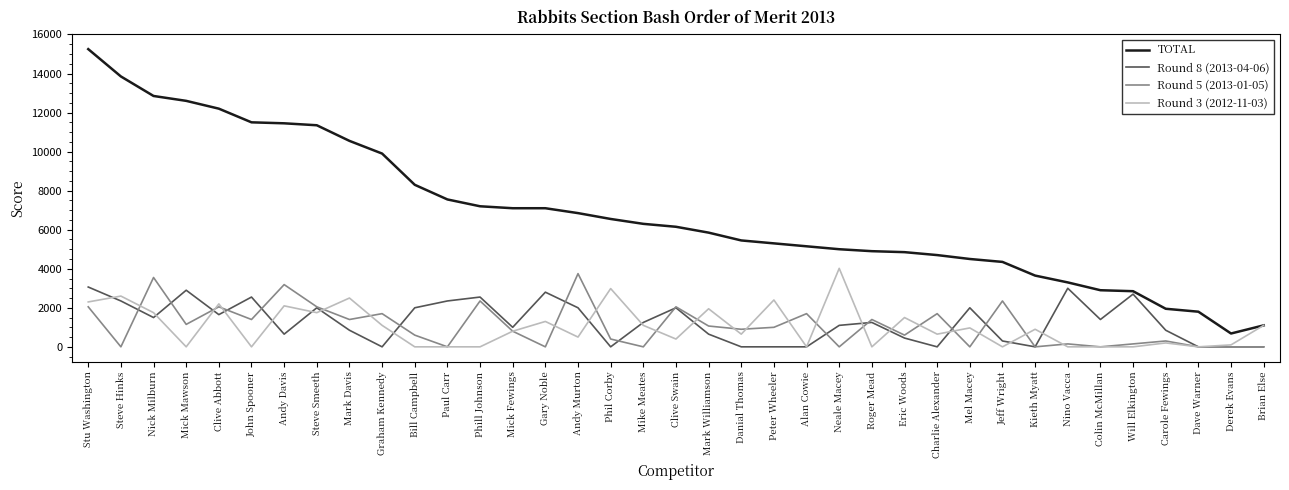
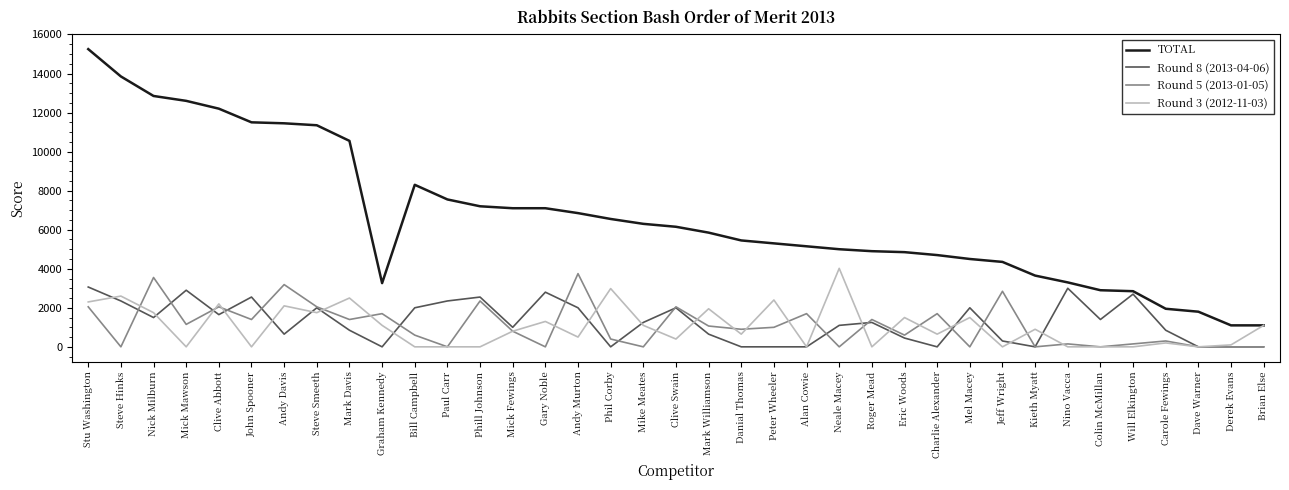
  {
    "TOTAL": {
      "Stu Washington": 15300,
      "Steve Hinks": 13900,
      "Nick Milburn": 12900,
      "Mick Mawson": 12600,
      "Clive Abbott": 12200,
      "John Spooner": 11500,
      "Andy Davis": 11500,
      "Steve Smeeth": 11400,
      "Mark Davis": 10600,
-     "Graham Kennedy": 9900,
+     "Graham Kennedy": 3300,
      "Bill Campbell": 8300,
      "Paul Carr": 7600,
      "Phill Johnson": 7200,
      "Mick Fewings": 7100,
      "Gary Noble": 7100,
      "Andy Murton": 6900,
      "Phil Corby": 6600,
      "Mike Meates": 6300,
      "Clive Swain": 6200,
      "Mark Williamson": 5900,
      "Danial Thomas": 5500,
      "Peter Wheeler": 5300,
      "Alan Cowie": 5200,
      "Neale Macey": 5000,
      "Roger Mead": 4900,
      "Eric Woods": 4900,
      "Charlie Alexander": 4700,
      "Mel Macey": 4500,
      "Jeff Wright": 4400,
      "Kieth Myatt": 3700,
      "Nino Vacca": 3300,
      "Colin McMillan": 2900,
      "Will Elkington": 2900,
      "Carole Fewings": 2000,
      "Dave Warner": 1800,
-     "Derek Evans": 700
+     "Derek Evans": 1100
    },
    "Round 8 (2013-04-06)": {
      "Stu Washington": 3100,
      "Steve Hinks": 2400,
      "Nick Milburn": 1500,
      "Mick Mawson": 2900,
      "Clive Abbott": 1700,
      "John Spooner": 2600,
      "Andy Davis": 700,
      "Mark Davis": 900,
      "Graham Kennedy": 0,
      "Bill Campbell": 2000,
      "Paul Carr": 2400,
      "Phill Johnson": 2600,
      "Mick Fewings": 1000,
      "Gary Noble": 2800,
      "Andy Murton": 2000,
      "Phil Corby": 0,
      "Mike Meates": 1300,
      "Mark Williamson": 700,
      "Danial Thomas": 0,
      "Peter Wheeler": 0,
      "Neale Macey": 1100,
      "Roger Mead": 1300,
      "Eric Woods": 500,
      "Charlie Alexander": 0,
      "Mel Macey": 2000,
      "Jeff Wright": 300,
      "Nino Vacca": 3000,
      "Colin McMillan": 1400,
      "Will Elkington": 2700,
      "Carole Fewings": 900
    },
    "Round 5 (2013-01-05)": {
      "Stu Washington": 2100,
      "Steve Hinks": 0,
      "Nick Milburn": 3600,
      "Mick Mawson": 1200,
      "Clive Abbott": 2100,
      "John Spooner": 1400,
      "Andy Davis": 3200,
      "Mark Davis": 1400,
      "Graham Kennedy": 1700,
      "Bill Campbell": 600,
      "Phill Johnson": 2400,
      "Gary Noble": 0,
      "Andy Murton": 3700,
      "Phil Corby": 400,
      "Mike Meates": 0,
      "Mark Williamson": 1100,
      "Danial Thomas": 900,
      "Peter Wheeler": 1000,
      "Alan Cowie": 1700,
      "Neale Macey": 0,
      "Roger Mead": 1400,
      "Eric Woods": 600,
      "Charlie Alexander": 1700,
      "Mel Macey": 0,
-     "Jeff Wright": 2400,
+     "Jeff Wright": 2800,
      "Nino Vacca": 200,
      "Will Elkington": 200
    },
    "Round 3 (2012-11-03)": {
      "Stu Washington": 2300,
      "Steve Hinks": 2600,
      "Nick Milburn": 1800,
      "Mick Mawson": 0,
      "Clive Abbott": 2200,
      "John Spooner": 0,
      "Andy Davis": 2100,
      "Steve Smeeth": 1800,
      "Mark Davis": 2500,
      "Graham Kennedy": 1100,
      "Bill Campbell": 0,
      "Phill Johnson": 0,
      "Gary Noble": 1300,
      "Andy Murton": 500,
      "Phil Corby": 3000,
      "Mike Meates": 1100,
      "Clive Swain": 400,
      "Mark Williamson": 2000,
      "Danial Thomas": 700,
      "Peter Wheeler": 2400,
      "Neale Macey": 4000,
      "Roger Mead": 0,
      "Eric Woods": 1500,
      "Charlie Alexander": 700,
-     "Mel Macey": 1000,
+     "Mel Macey": 1500,
      "Jeff Wright": 0,
      "Kieth Myatt": 900,
      "Nino Vacca": 0,
      "Will Elkington": 0
    }
  }
